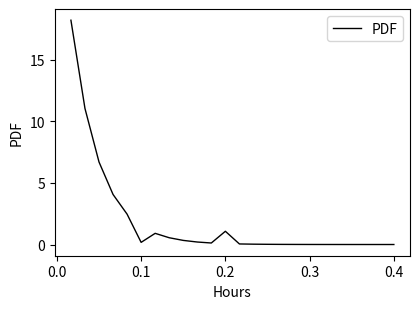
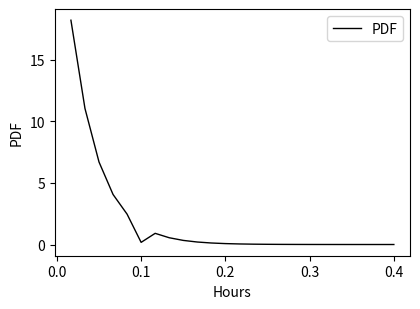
  {
    "0.1": 0.2,
-   "0.2": 1.1,
+   "0.2": 0.1,
    "0.3": 0.0,
    "0.4": 0.0
  }
